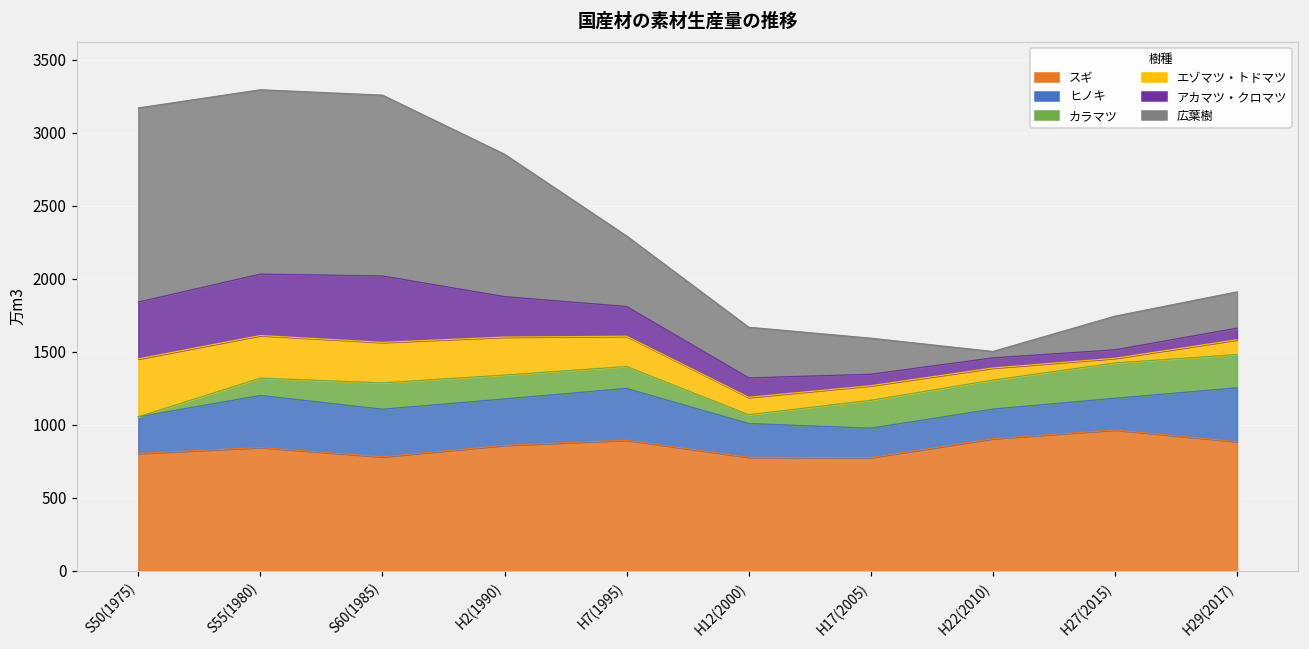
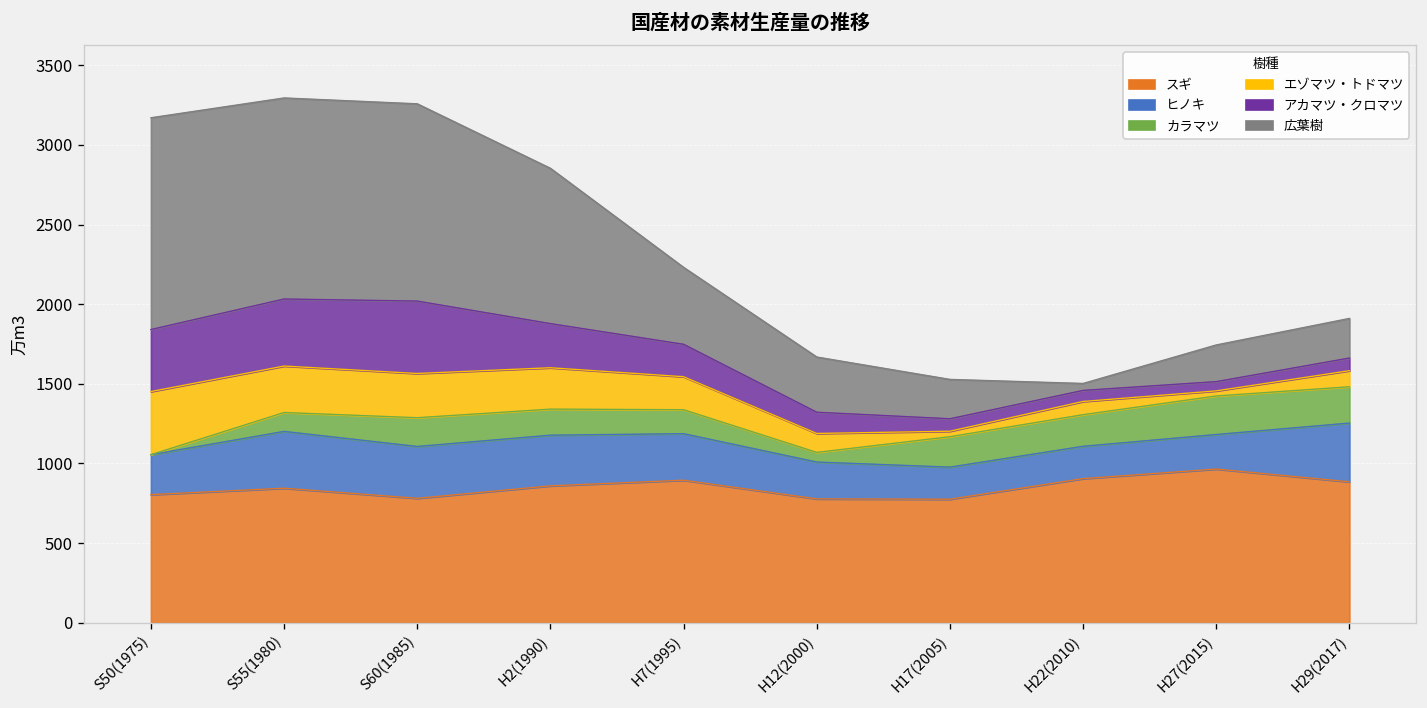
  {
    "スギ": {
      "S50(1975)": 800,
      "S55(1980)": 840,
      "S60(1985)": 780,
      "H2(1990)": 860,
      "H7(1995)": 890,
      "H12(2000)": 780,
      "H17(2005)": 780,
      "H22(2010)": 900,
      "H27(2015)": 960,
      "H29(2017)": 880
    },
    "ヒノキ": {
      "S55(1980)": 360,
      "S60(1985)": 330,
      "H2(1990)": 320,
-     "H7(1995)": 350,
+     "H7(1995)": 290,
      "H12(2000)": 230,
      "H17(2005)": 200,
      "H22(2010)": 200,
      "H27(2015)": 220,
      "H29(2017)": 370
    },
    "カラマツ": {
      "S55(1980)": 120,
      "S60(1985)": 180,
      "H2(1990)": 160,
      "H7(1995)": 150,
      "H12(2000)": 60,
      "H17(2005)": 190,
      "H22(2010)": 200,
      "H27(2015)": 240,
      "H29(2017)": 230
    },
    "エゾマツ・トドマツ": {
      "S50(1975)": 400,
      "S55(1980)": 290,
      "S60(1985)": 280,
      "H2(1990)": 260,
      "H7(1995)": 210,
      "H12(2000)": 120,
-     "H17(2005)": 100,
+     "H17(2005)": 30,
      "H22(2010)": 80,
      "H27(2015)": 30,
      "H29(2017)": 100
    },
    "アカマツ・クロマツ": {
      "S50(1975)": 390,
      "S55(1980)": 420,
      "S60(1985)": 450,
      "H2(1990)": 280,
      "H7(1995)": 200,
      "H12(2000)": 130,
      "H17(2005)": 80,
      "H22(2010)": 70,
      "H27(2015)": 60,
      "H29(2017)": 80
    },
    "広葉樹": {
      "S50(1975)": 1330,
      "S55(1980)": 1260,
      "S60(1985)": 1240,
      "H2(1990)": 980,
      "H7(1995)": 480,
      "H12(2000)": 350,
      "H17(2005)": 250,
      "H22(2010)": 40,
      "H27(2015)": 230,
      "H29(2017)": 250
    }
  }
